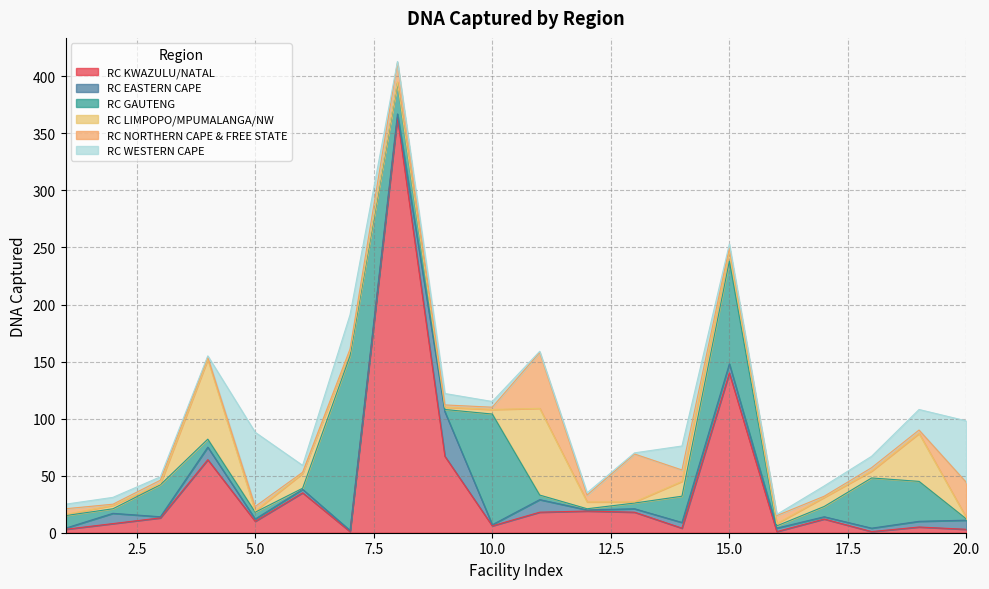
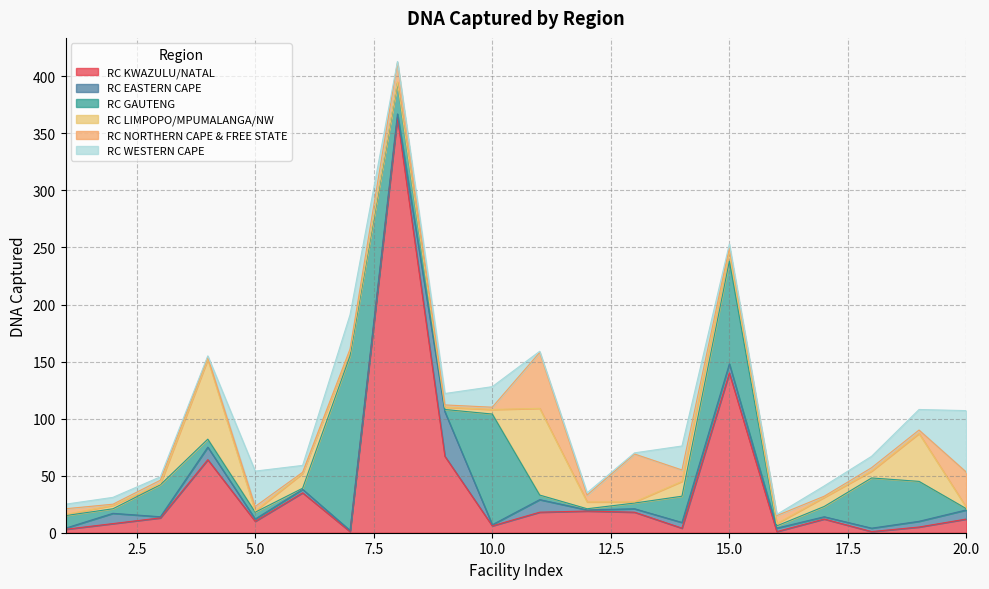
  {
    "RC KWAZULU/NATAL": {
      "15.0": 140,
-     "20.0": 3
+     "20.0": 12
    },
    "RC WESTERN CAPE": {
-     "5.0": 65,
-     "10.0": 5,
+     "5.0": 31,
+     "10.0": 18,
      "15.0": 3,
      "20.0": 54
    }
  }
